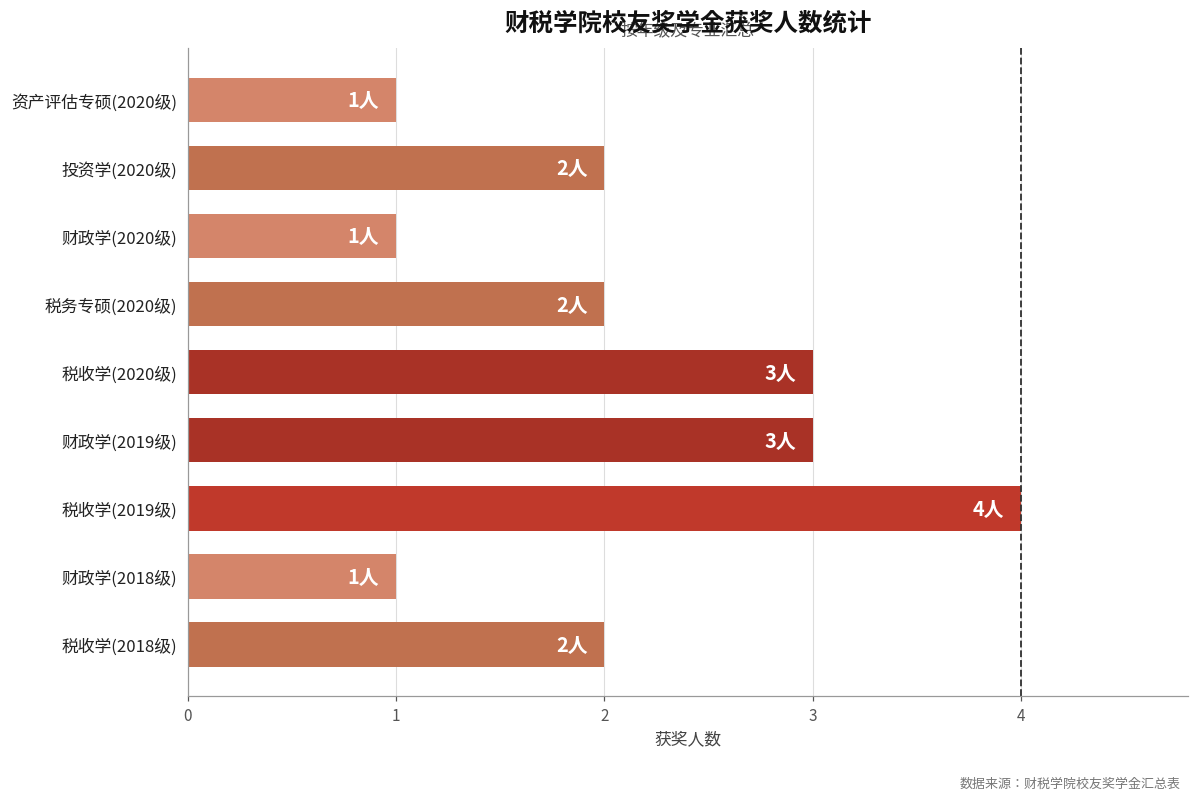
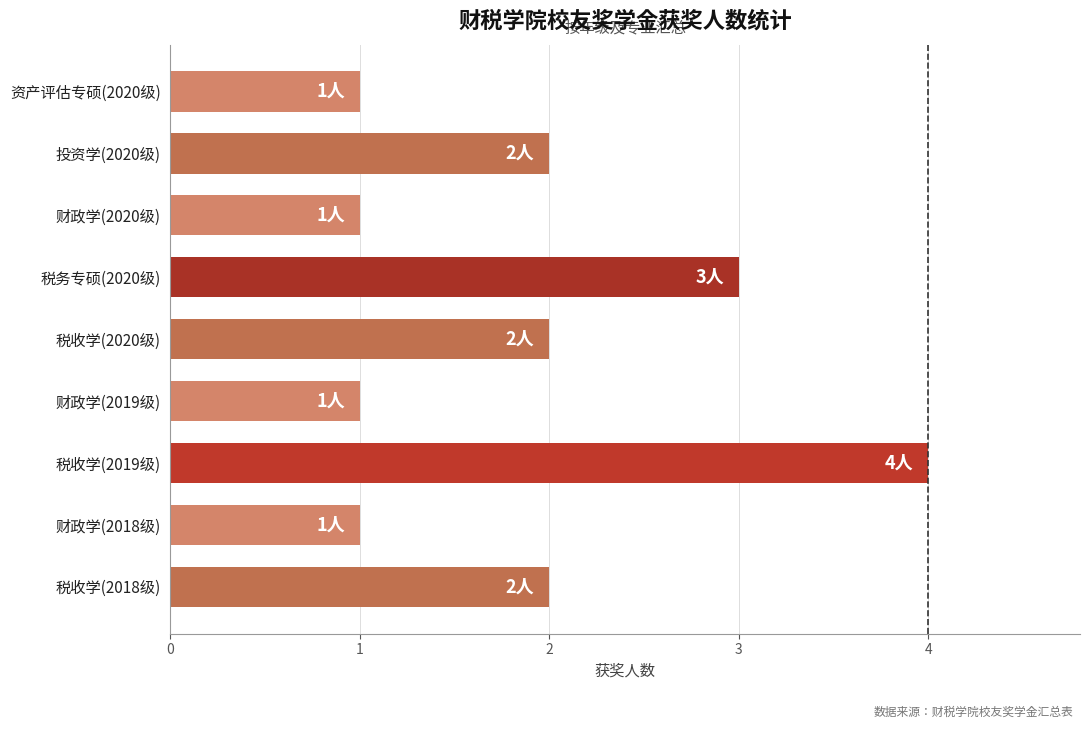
  {
    "资产评估专硕(2020级)": "1人",
    "投资学(2020级)": "2人",
    "财政学(2020级)": "1人",
-   "税务专硕(2020级)": "2人",
-   "税收学(2020级)": "3人",
-   "财政学(2019级)": "3人",
+   "税务专硕(2020级)": "3人",
+   "税收学(2020级)": "2人",
+   "财政学(2019级)": "1人",
    "税收学(2019级)": "4人",
    "财政学(2018级)": "1人",
    "税收学(2018级)": "2人"
  }
